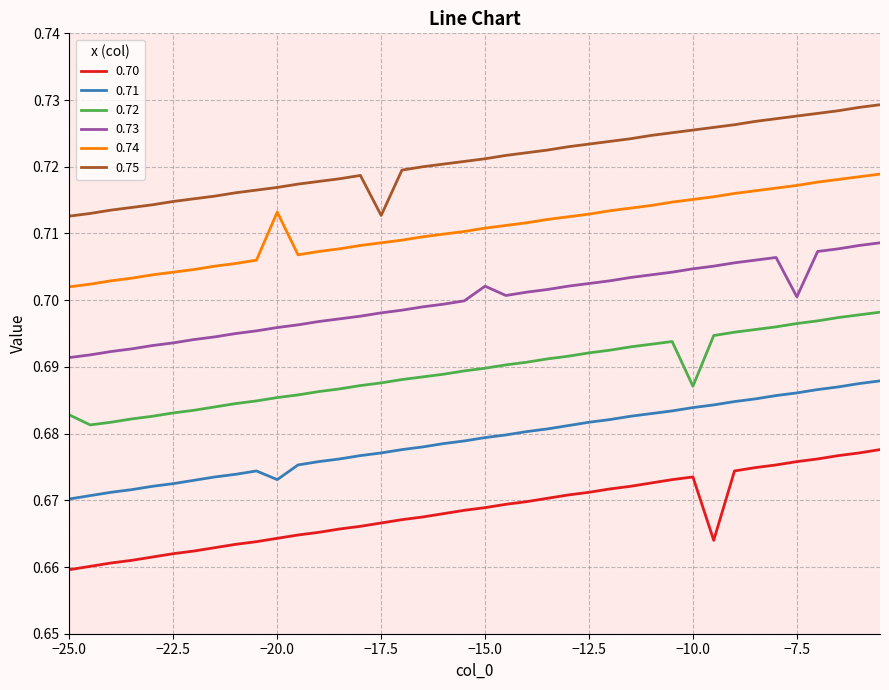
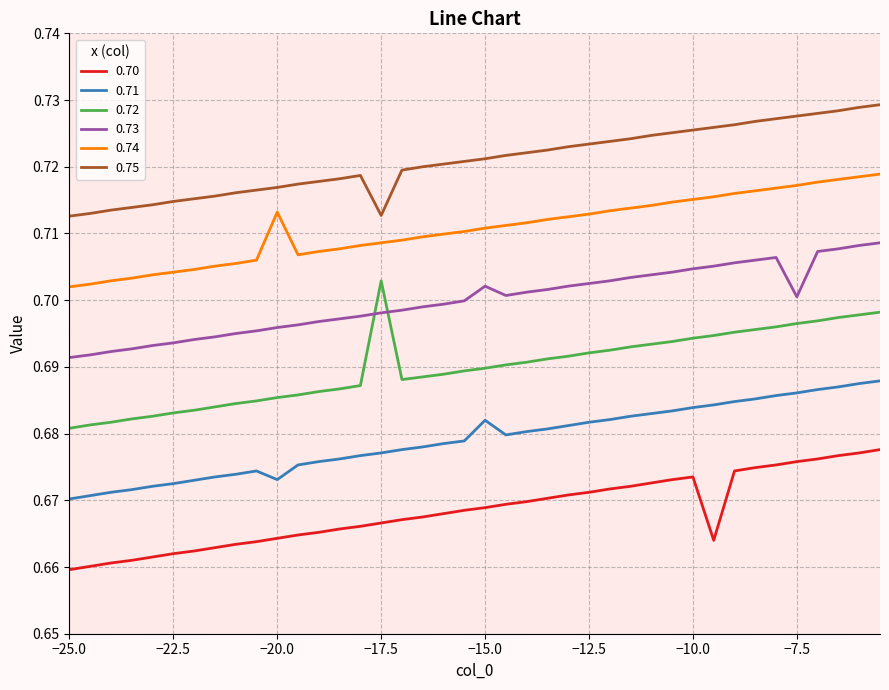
  {
    "0.70": {
      "−25.0": 0.660,
      "−22.5": 0.662,
      "−20.0": 0.664,
      "−17.5": 0.667,
      "−15.0": 0.669,
      "−12.5": 0.671,
      "−10.0": 0.674,
      "−7.5": 0.676
    },
    "0.71": {
      "−25.0": 0.670,
      "−22.5": 0.673,
      "−20.0": 0.673,
      "−17.5": 0.677,
-     "−15.0": 0.679,
+     "−15.0": 0.682,
      "−12.5": 0.682,
      "−10.0": 0.684,
      "−7.5": 0.686
    },
    "0.72": {
-     "−25.0": 0.683,
+     "−25.0": 0.681,
      "−22.5": 0.683,
      "−20.0": 0.685,
-     "−17.5": 0.688,
+     "−17.5": 0.703,
      "−15.0": 0.690,
      "−12.5": 0.692,
-     "−10.0": 0.687,
+     "−10.0": 0.694,
      "−7.5": 0.697
    },
    "0.73": {
      "−25.0": 0.691,
      "−22.5": 0.694,
      "−20.0": 0.696,
      "−17.5": 0.698,
      "−15.0": 0.702,
      "−12.5": 0.703,
      "−10.0": 0.705,
      "−7.5": 0.701
    },
    "0.74": {
      "−25.0": 0.702,
      "−22.5": 0.704,
      "−20.0": 0.713,
      "−17.5": 0.709,
      "−15.0": 0.711,
      "−12.5": 0.713,
      "−10.0": 0.715,
      "−7.5": 0.717
    },
    "0.75": {
      "−25.0": 0.713,
      "−22.5": 0.715,
      "−20.0": 0.717,
      "−17.5": 0.713,
      "−15.0": 0.721,
      "−12.5": 0.723,
      "−10.0": 0.726,
      "−7.5": 0.728
    }
  }
